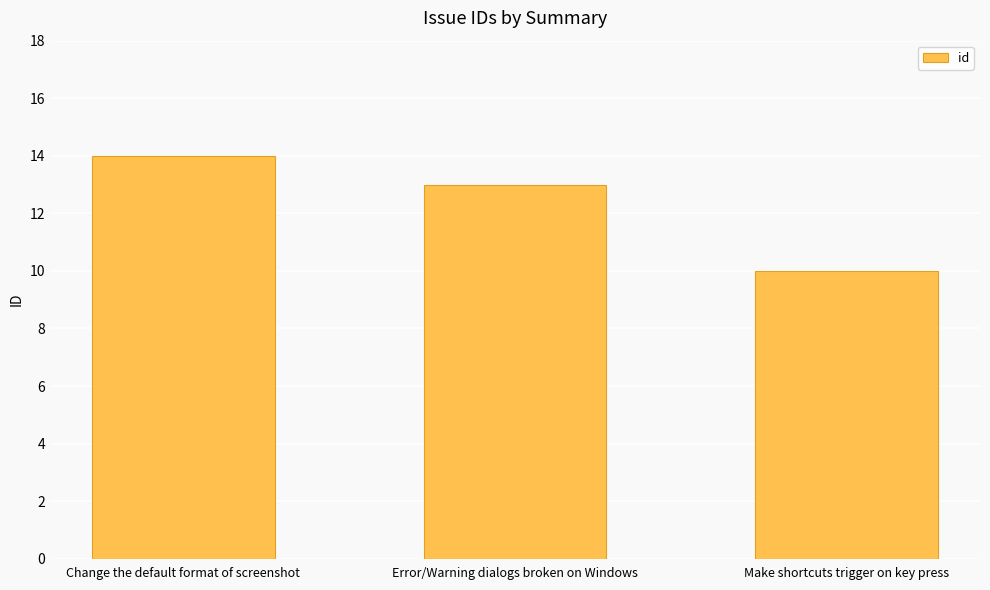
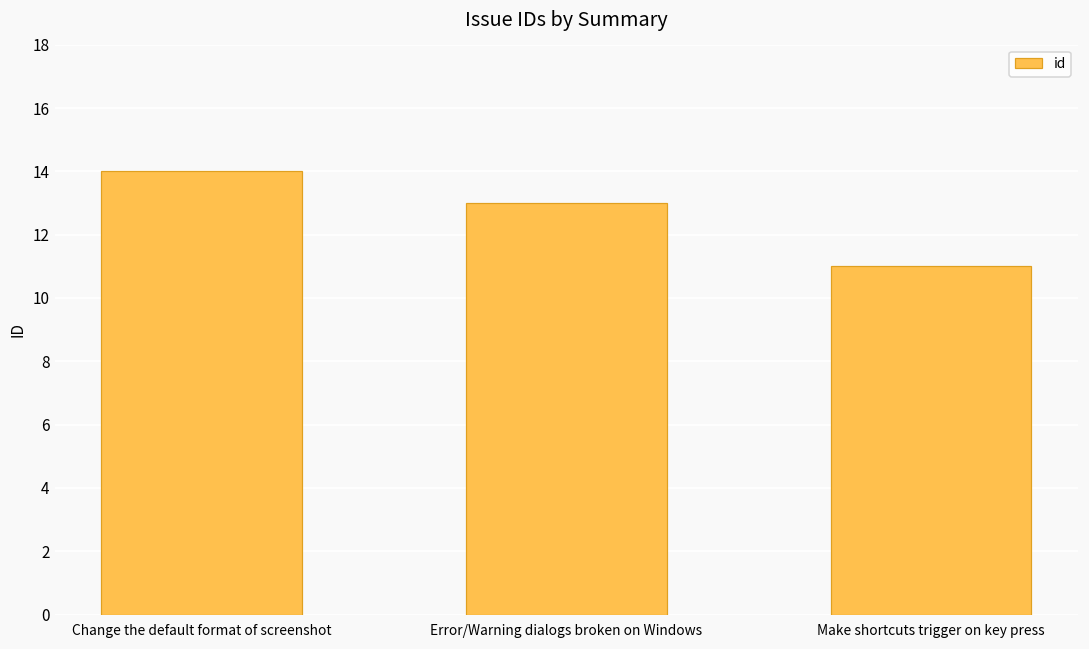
  {
    "Change the default format of screenshot": 14,
    "Error/Warning dialogs broken on Windows": 13,
-   "Make shortcuts trigger on key press": 10
+   "Make shortcuts trigger on key press": 11
  }
